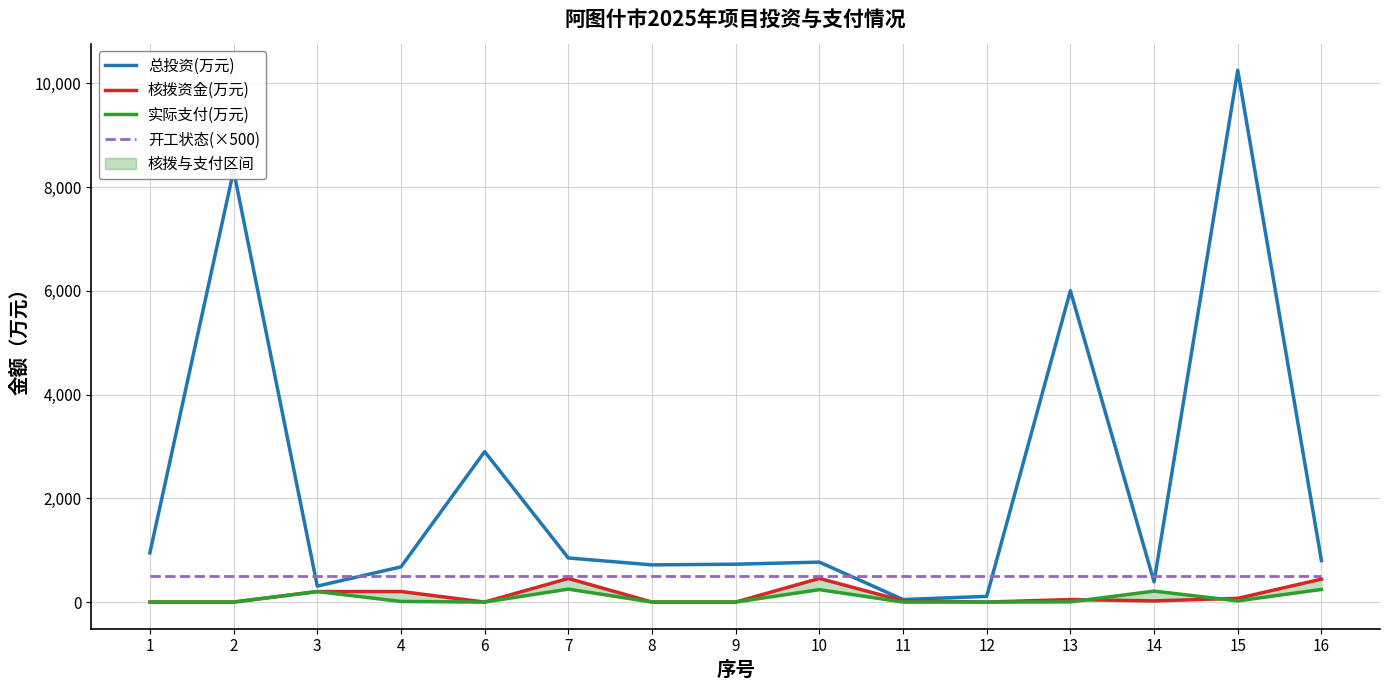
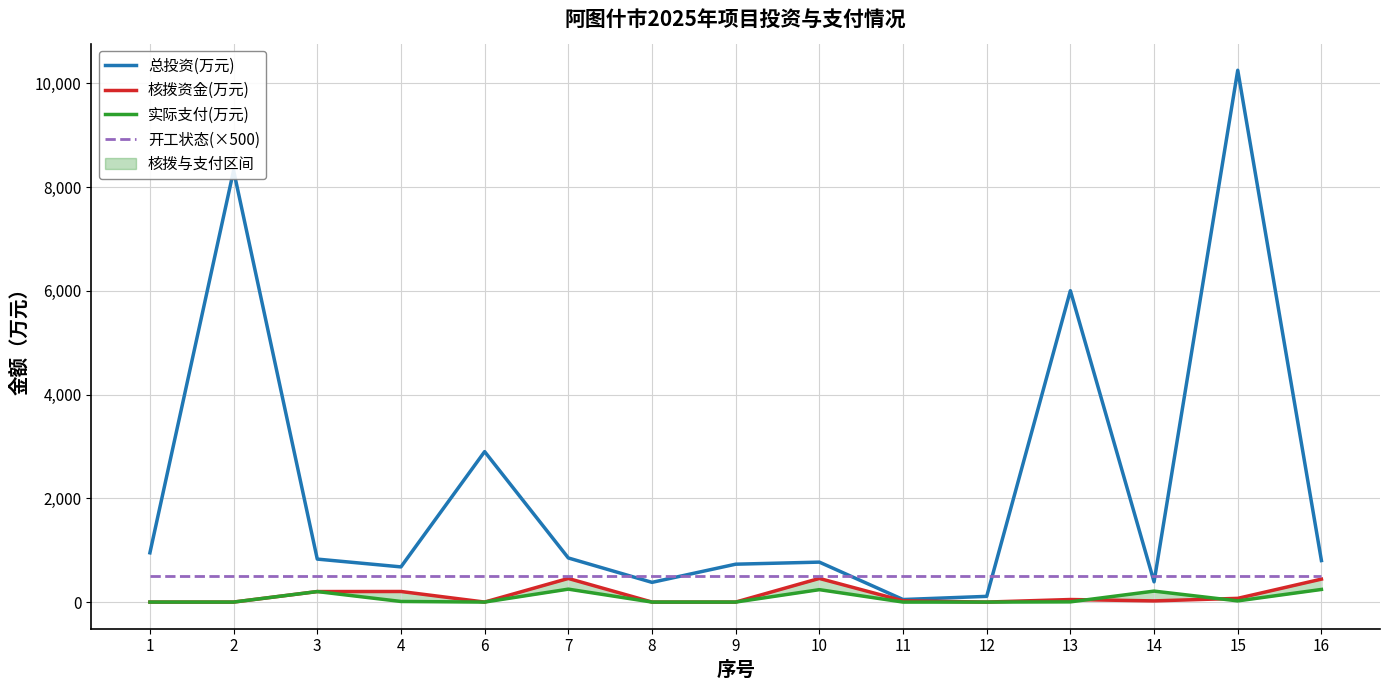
  {
    "总投资(万元)": {
      "1": "900",
-     "3": "300",
+     "3": "800",
      "4": "700",
      "6": "2,900",
      "7": "900",
-     "8": "700",
+     "8": "400",
      "9": "700",
      "10": "800",
      "12": "100",
      "13": "6,000",
      "14": "400",
      "15": "10,300",
      "16": "800"
    },
    "核拨资金(万元)": {
      "14": "0"
    },
    "实际支付(万元)": {
      "4": "0",
      "7": "200",
      "10": "200",
      "16": "200"
    },
    "开工状态(×500)": {
      "1": "500",
      "2": "500",
      "3": "500",
      "4": "500",
      "6": "500",
      "8": "500",
      "9": "500",
      "11": "500",
      "12": "500",
      "13": "500",
      "14": "500",
      "15": "500",
      "16": "500"
    }
  }
